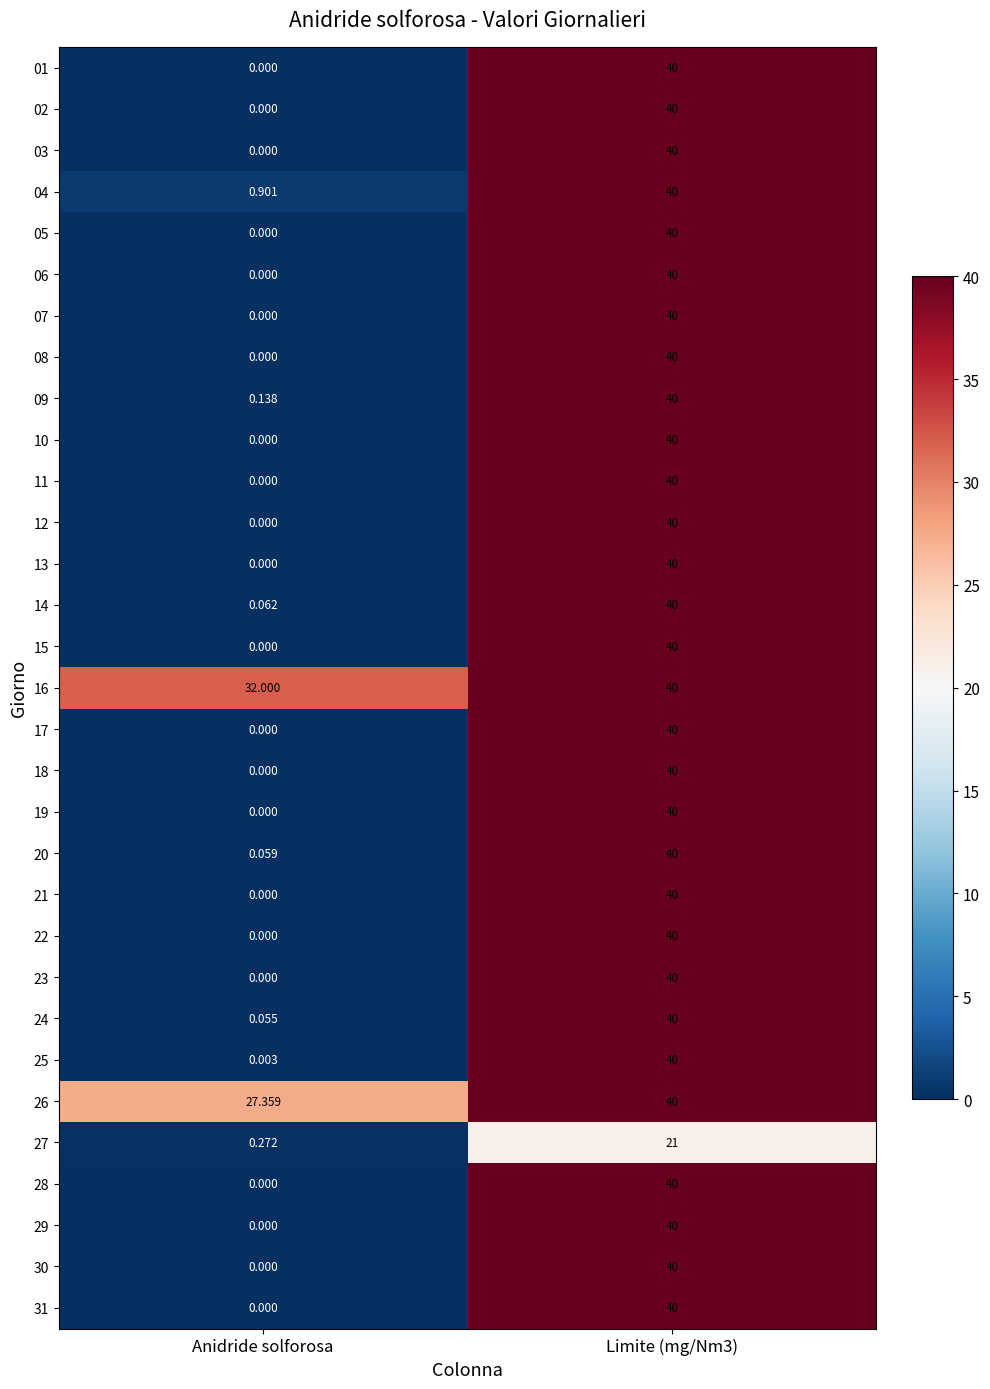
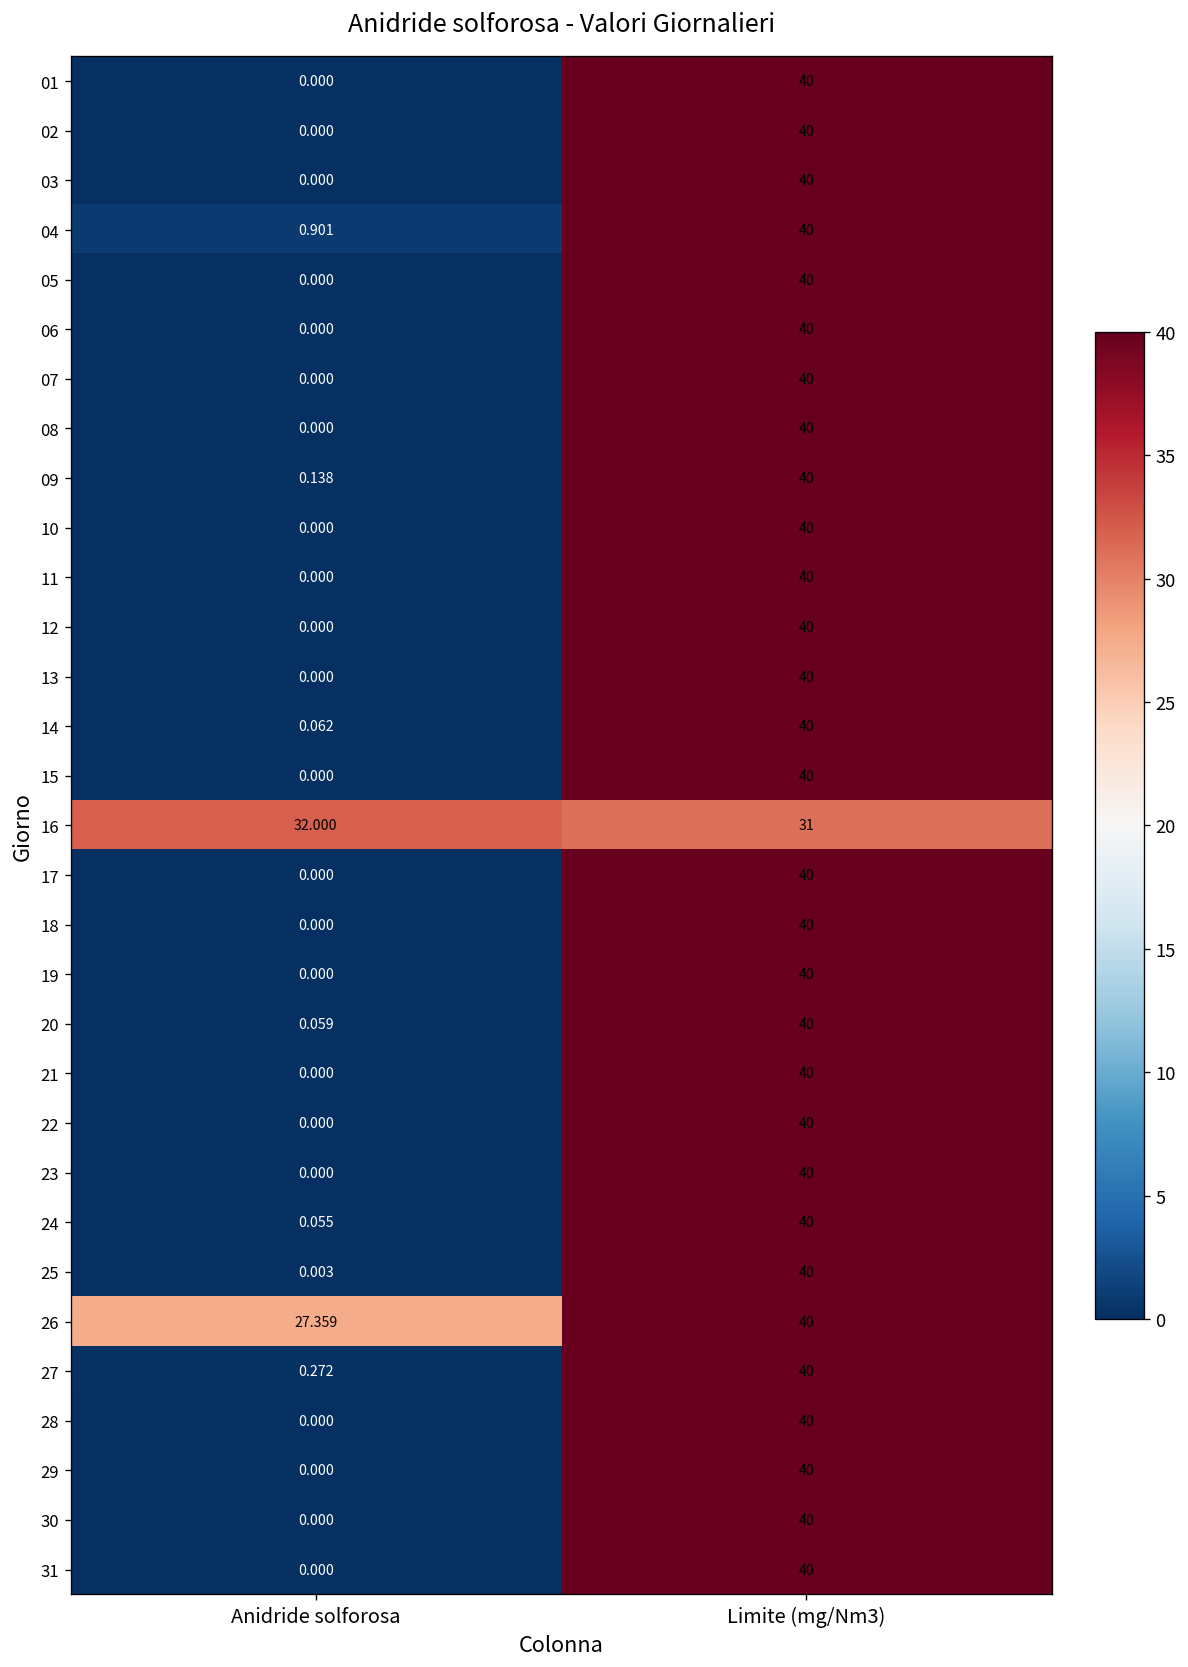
  {
    "01": {
      "Anidride solforosa": 0.000,
      "Limite (mg/Nm3)": 40
    },
    "02": {
      "Anidride solforosa": 0.000,
      "Limite (mg/Nm3)": 40
    },
    "03": {
      "Anidride solforosa": 0.000,
      "Limite (mg/Nm3)": 40
    },
    "04": {
      "Anidride solforosa": 0.901,
      "Limite (mg/Nm3)": 40
    },
    "05": {
      "Anidride solforosa": 0.000,
      "Limite (mg/Nm3)": 40
    },
    "06": {
      "Anidride solforosa": 0.000,
      "Limite (mg/Nm3)": 40
    },
    "07": {
      "Anidride solforosa": 0.000,
      "Limite (mg/Nm3)": 40
    },
    "08": {
      "Anidride solforosa": 0.000,
      "Limite (mg/Nm3)": 40
    },
    "09": {
      "Anidride solforosa": 0.138,
      "Limite (mg/Nm3)": 40
    },
    "10": {
      "Anidride solforosa": 0.000,
      "Limite (mg/Nm3)": 40
    },
    "11": {
      "Anidride solforosa": 0.000,
      "Limite (mg/Nm3)": 40
    },
    "12": {
      "Anidride solforosa": 0.000,
      "Limite (mg/Nm3)": 40
    },
    "13": {
      "Anidride solforosa": 0.000,
      "Limite (mg/Nm3)": 40
    },
    "14": {
      "Anidride solforosa": 0.062,
      "Limite (mg/Nm3)": 40
    },
    "15": {
      "Anidride solforosa": 0.000,
      "Limite (mg/Nm3)": 40
    },
    "16": {
      "Anidride solforosa": 32.000,
-     "Limite (mg/Nm3)": 40
+     "Limite (mg/Nm3)": 31
    },
    "17": {
      "Anidride solforosa": 0.000,
      "Limite (mg/Nm3)": 40
    },
    "18": {
      "Anidride solforosa": 0.000,
      "Limite (mg/Nm3)": 40
    },
    "19": {
      "Anidride solforosa": 0.000,
      "Limite (mg/Nm3)": 40
    },
    "20": {
      "Anidride solforosa": 0.059,
      "Limite (mg/Nm3)": 40
    },
    "21": {
      "Anidride solforosa": 0.000,
      "Limite (mg/Nm3)": 40
    },
    "22": {
      "Anidride solforosa": 0.000,
      "Limite (mg/Nm3)": 40
    },
    "23": {
      "Anidride solforosa": 0.000,
      "Limite (mg/Nm3)": 40
    },
    "24": {
      "Anidride solforosa": 0.055,
      "Limite (mg/Nm3)": 40
    },
    "25": {
      "Anidride solforosa": 0.003,
      "Limite (mg/Nm3)": 40
    },
    "26": {
      "Anidride solforosa": 27.359,
      "Limite (mg/Nm3)": 40
    },
    "27": {
      "Anidride solforosa": 0.272,
-     "Limite (mg/Nm3)": 21
+     "Limite (mg/Nm3)": 40
    },
    "28": {
      "Anidride solforosa": 0.000,
      "Limite (mg/Nm3)": 40
    },
    "29": {
      "Anidride solforosa": 0.000,
      "Limite (mg/Nm3)": 40
    },
    "30": {
      "Anidride solforosa": 0.000,
      "Limite (mg/Nm3)": 40
    },
    "31": {
      "Anidride solforosa": 0.000,
      "Limite (mg/Nm3)": 40
    }
  }
